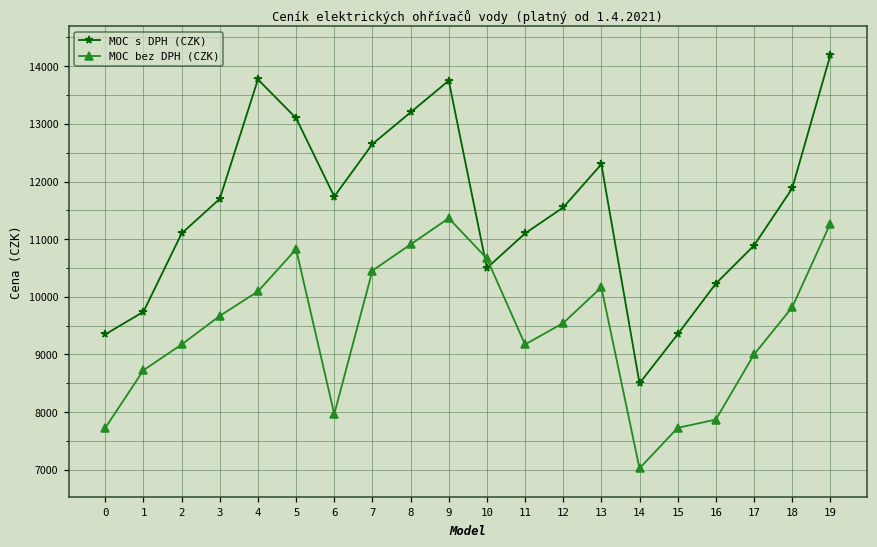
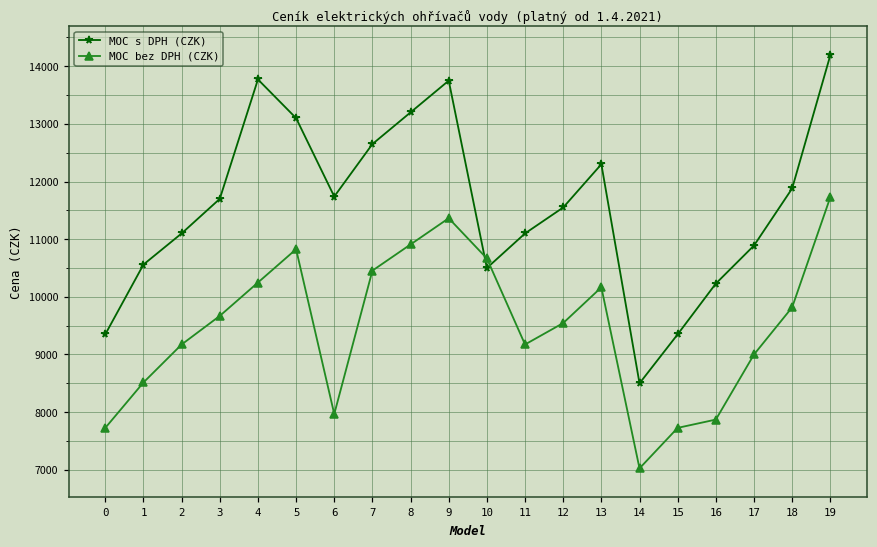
  {
    "MOC s DPH (CZK)": {
      "0": 9400,
-     "1": 9700,
+     "1": 10600,
      "2": 11100,
      "3": 11700,
      "4": 13800,
      "5": 13100,
      "6": 11700,
      "7": 12700,
      "8": 13200,
      "9": 13800,
      "10": 10500,
      "11": 11100,
      "12": 11600,
      "13": 12300,
      "14": 8500,
      "15": 9400,
      "16": 10200,
      "17": 10900,
      "18": 11900,
      "19": 14200
    },
    "MOC bez DPH (CZK)": {
      "0": 7700,
-     "1": 8700,
+     "1": 8500,
      "2": 9200,
      "3": 9700,
-     "4": 10100,
+     "4": 10200,
      "5": 10800,
      "6": 8000,
      "7": 10500,
      "8": 10900,
      "9": 11400,
      "10": 10700,
      "11": 9200,
      "12": 9500,
      "13": 10200,
      "14": 7000,
      "15": 7700,
      "16": 7900,
      "17": 9000,
      "18": 9800,
-     "19": 11300
+     "19": 11700
    }
  }
